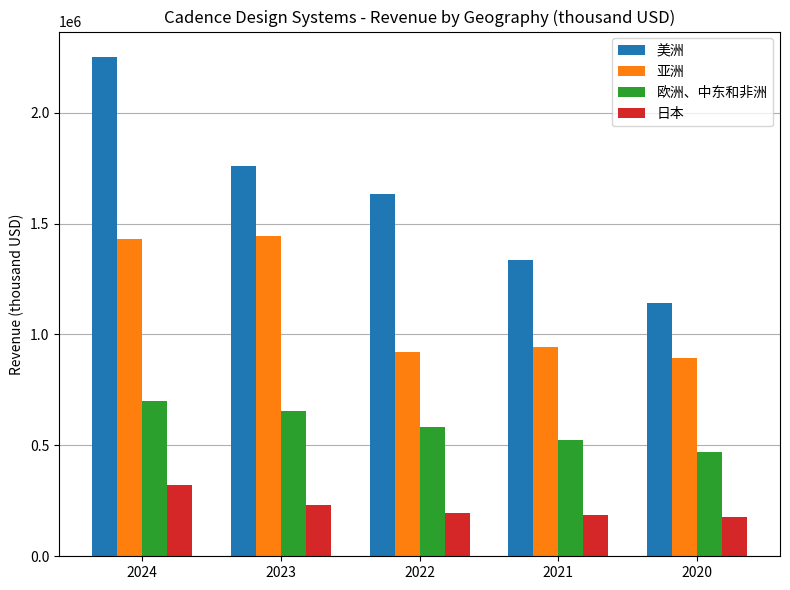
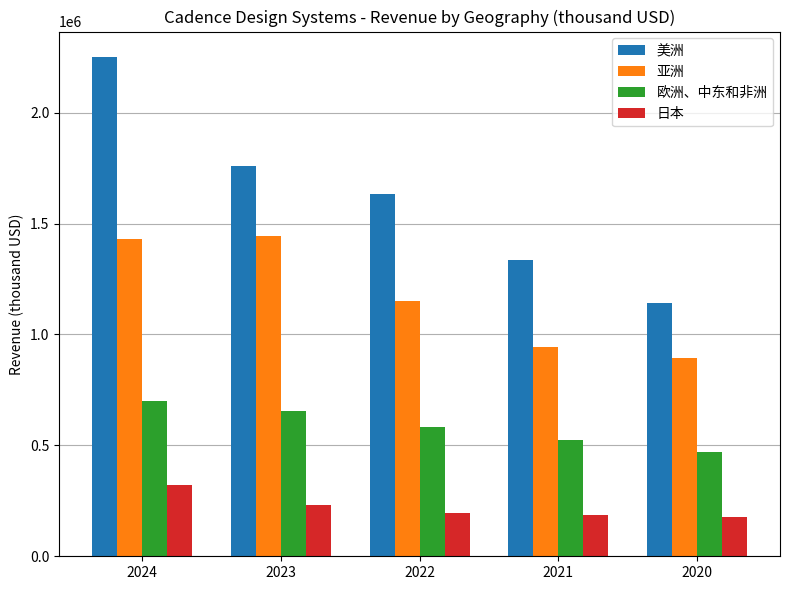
  {
    "美洲": {
      "2024": 2250000,
      "2023": 1760000,
      "2022": 1630000,
      "2021": 1340000,
      "2020": 1140000
    },
    "亚洲": {
      "2024": 1430000,
      "2023": 1450000,
-     "2022": 920000,
+     "2022": 1150000,
      "2021": 940000,
      "2020": 890000
    },
    "欧洲、中东和非洲": {
      "2024": 700000,
      "2023": 660000,
      "2022": 580000,
      "2021": 520000,
      "2020": 470000
    },
    "日本": {
      "2024": 320000,
      "2023": 230000,
      "2022": 200000,
      "2021": 180000,
      "2020": 180000
    }
  }
